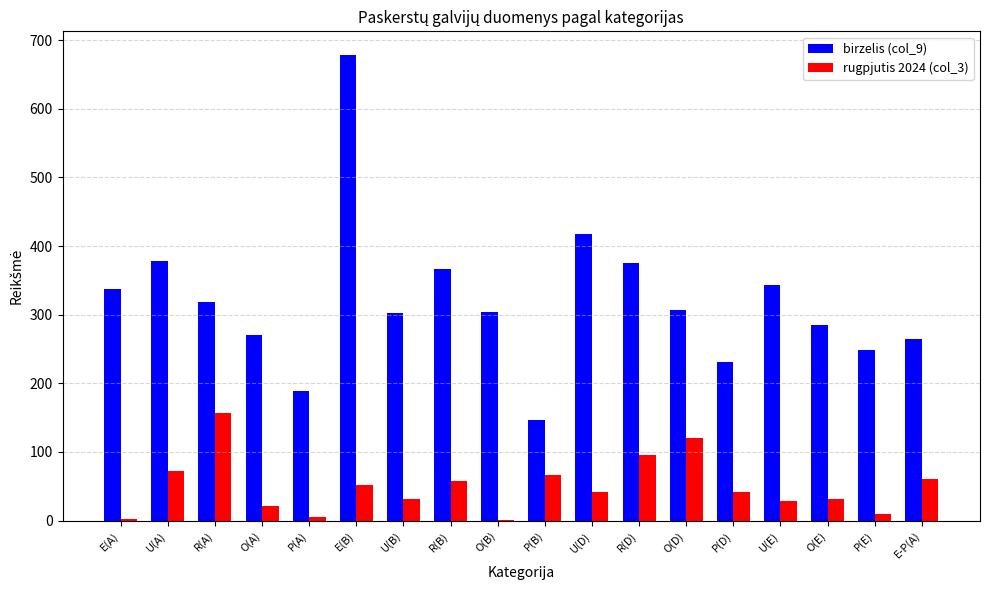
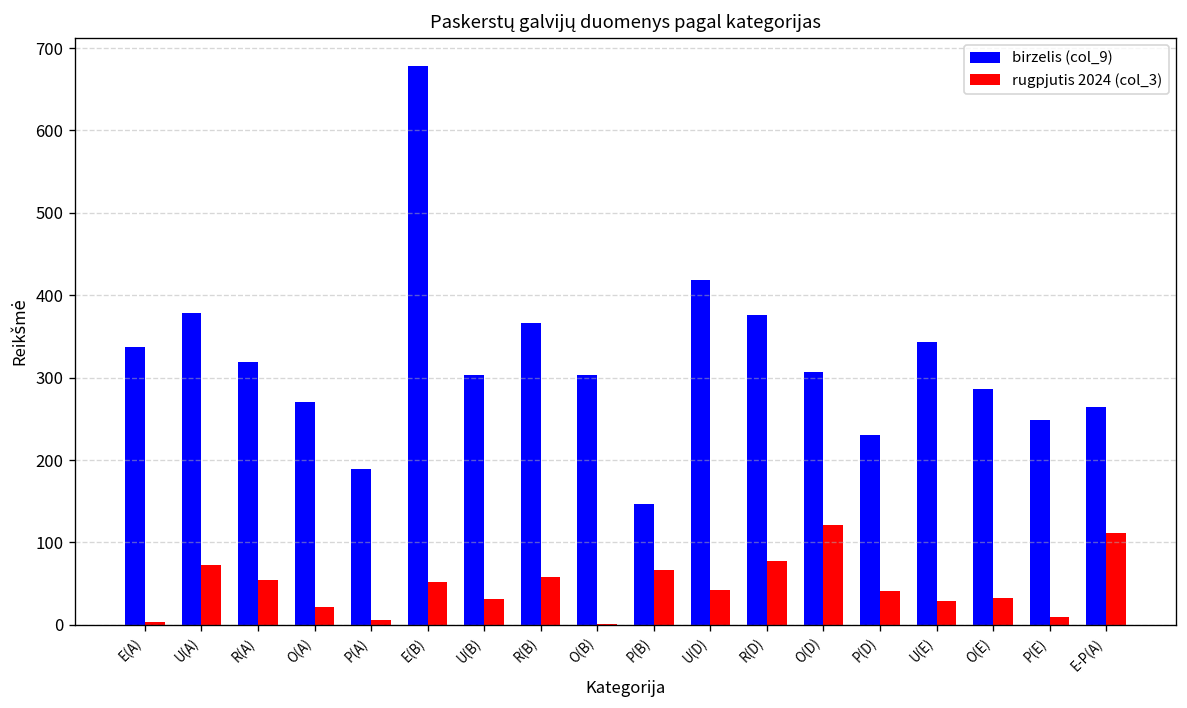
  {
    "birzelis (col_9)": {
      "E(A)": 340,
      "U(A)": 380,
      "R(A)": 320,
      "O(A)": 270,
      "P(A)": 190,
      "E(B)": 680,
      "U(B)": 300,
      "R(B)": 370,
      "O(B)": 300,
      "P(B)": 150,
      "U(D)": 420,
      "R(D)": 380,
      "O(D)": 310,
      "P(D)": 230,
      "U(E)": 340,
      "O(E)": 290,
      "P(E)": 250,
      "E-P(A)": 260
    },
    "rugpjutis 2024 (col_3)": {
      "U(A)": 70,
-     "R(A)": 160,
+     "R(A)": 50,
      "O(A)": 20,
      "P(A)": 10,
      "E(B)": 50,
      "U(B)": 30,
      "R(B)": 60,
      "P(B)": 70,
      "U(D)": 40,
-     "R(D)": 100,
+     "R(D)": 80,
      "O(D)": 120,
      "P(D)": 40,
      "U(E)": 30,
      "O(E)": 30,
      "P(E)": 10,
-     "E-P(A)": 60
+     "E-P(A)": 110
    }
  }
